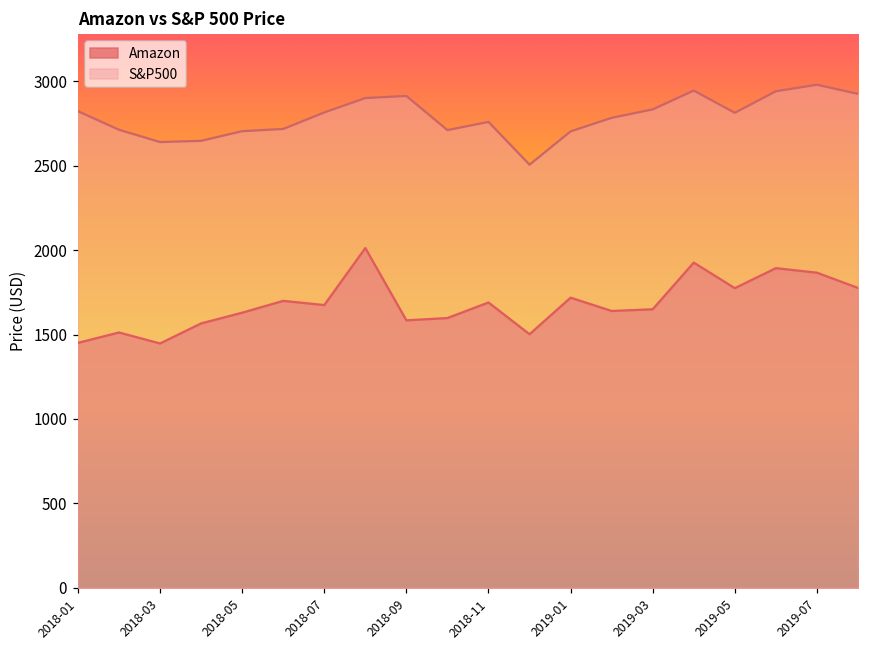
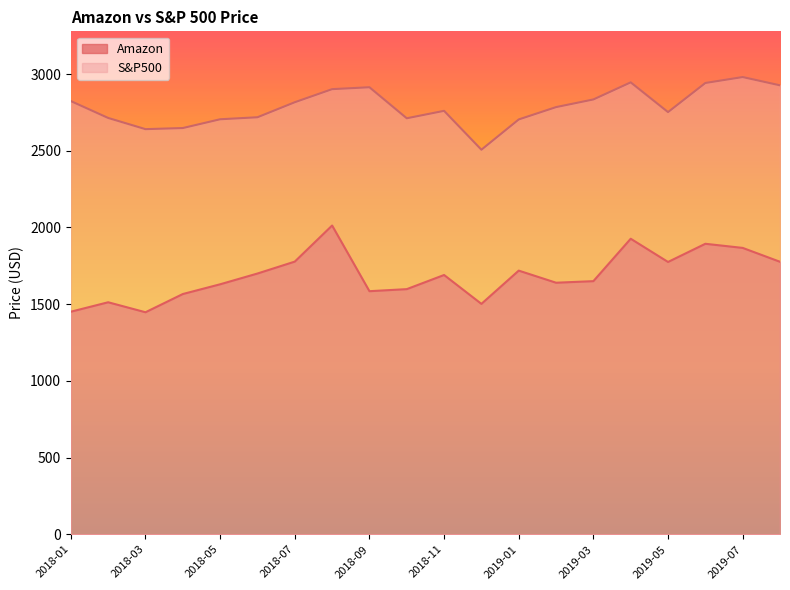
  {
    "Amazon": {
      "2018-01": 1450,
      "2018-03": 1450,
      "2018-05": 1630,
-     "2018-07": 1670,
+     "2018-07": 1780,
      "2018-09": 1580,
      "2018-11": 1690,
      "2019-01": 1720,
      "2019-03": 1650,
      "2019-05": 1780,
      "2019-07": 1870
    },
    "S&P500": {
      "2018-01": 2820,
      "2018-03": 2640,
      "2018-05": 2710,
      "2018-07": 2820,
      "2018-09": 2910,
      "2018-11": 2760,
      "2019-01": 2700,
      "2019-03": 2830,
-     "2019-05": 2810,
+     "2019-05": 2750,
      "2019-07": 2980
    }
  }
